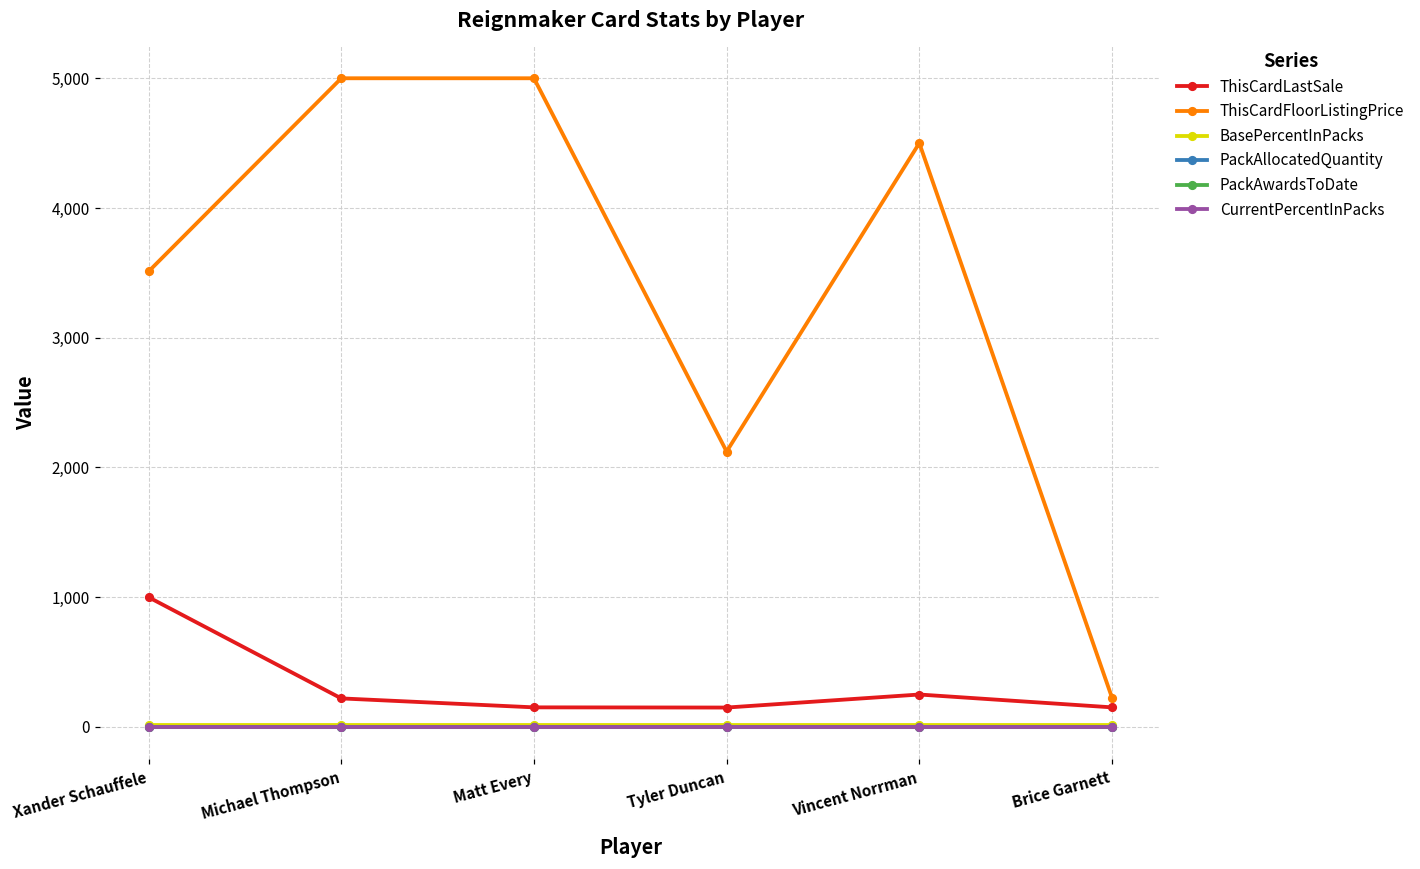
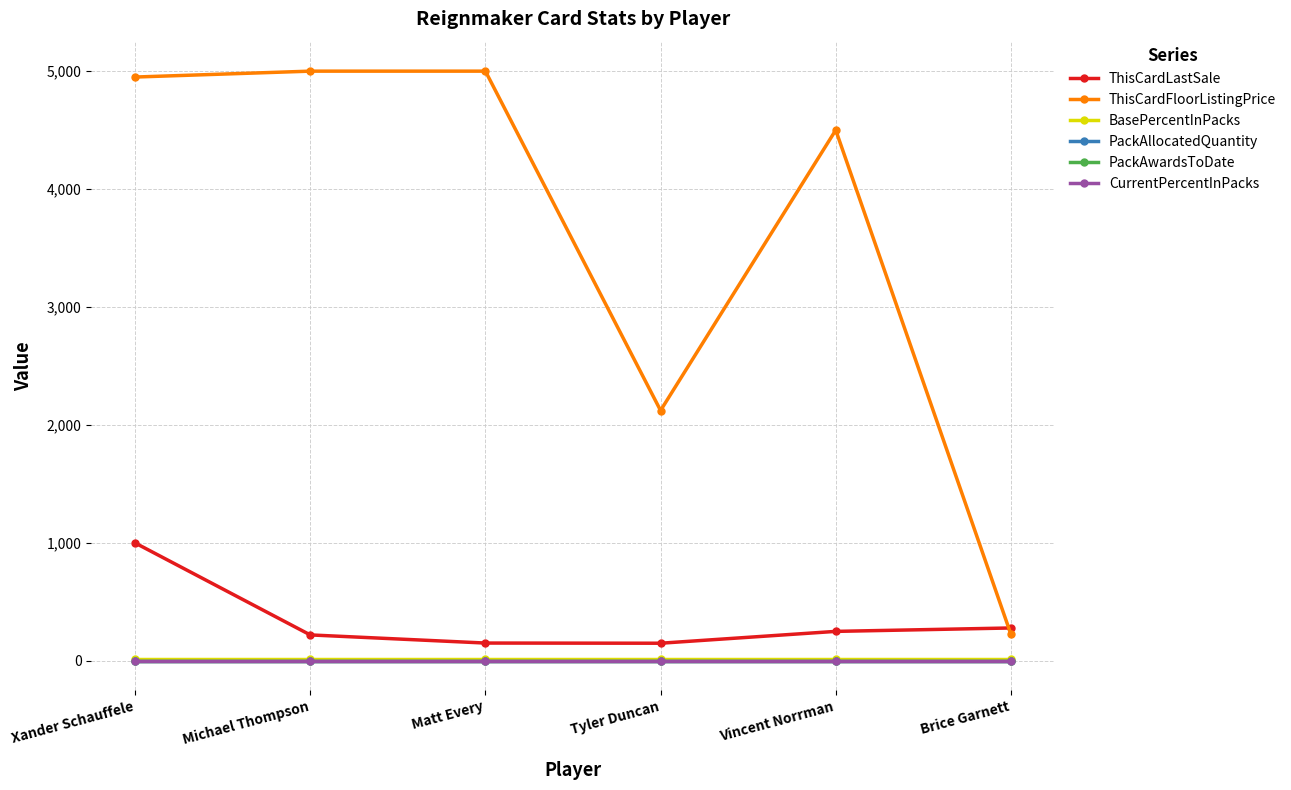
  {
    "ThisCardLastSale": {
      "Xander Schauffele": "1,000",
      "Michael Thompson": "220",
      "Matt Every": "150",
      "Tyler Duncan": "150",
      "Vincent Norrman": "250",
-     "Brice Garnett": "150"
+     "Brice Garnett": "280"
    },
    "ThisCardFloorListingPrice": {
-     "Xander Schauffele": "3,510",
+     "Xander Schauffele": "4,950",
      "Michael Thompson": "5,000",
      "Matt Every": "5,000",
      "Tyler Duncan": "2,120",
      "Vincent Norrman": "4,500",
      "Brice Garnett": "230"
    }
  }
